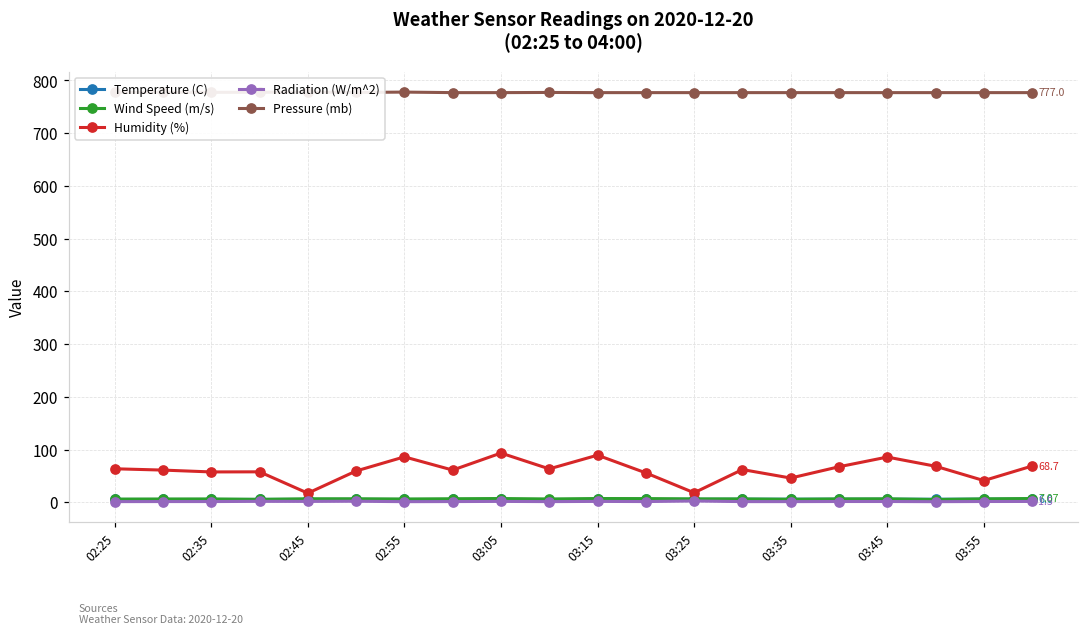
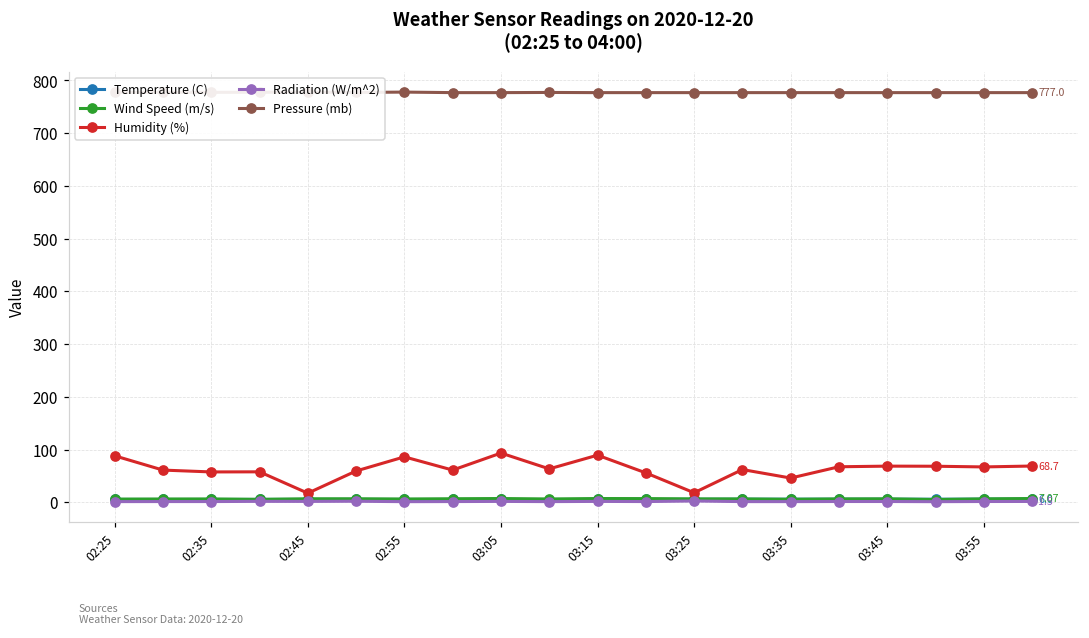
  {
    "Humidity (%)": {
-     "02:25": 60,
+     "02:25": 90,
      "02:35": 60,
      "02:45": 20,
      "02:55": 90,
      "03:05": 90,
      "03:15": 90,
      "03:25": 20,
      "03:35": 50,
-     "03:45": 90,
-     "03:55": 40
+     "03:45": 70,
+     "03:55": 70
    },
    "Pressure (mb)": {
      "02:55": 780,
      "03:05": 780,
      "03:15": 780,
      "03:25": 780,
      "03:35": 780,
      "03:45": 780,
      "03:55": 780
    }
  }
